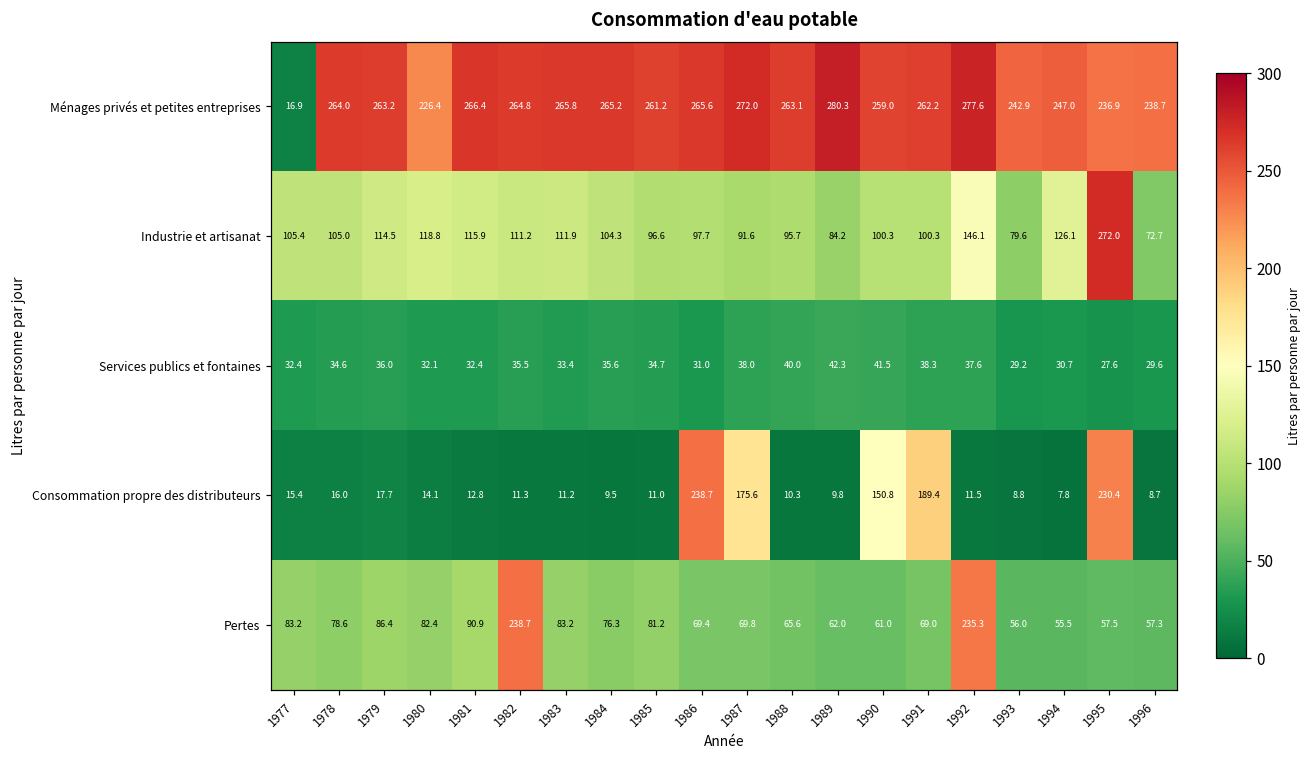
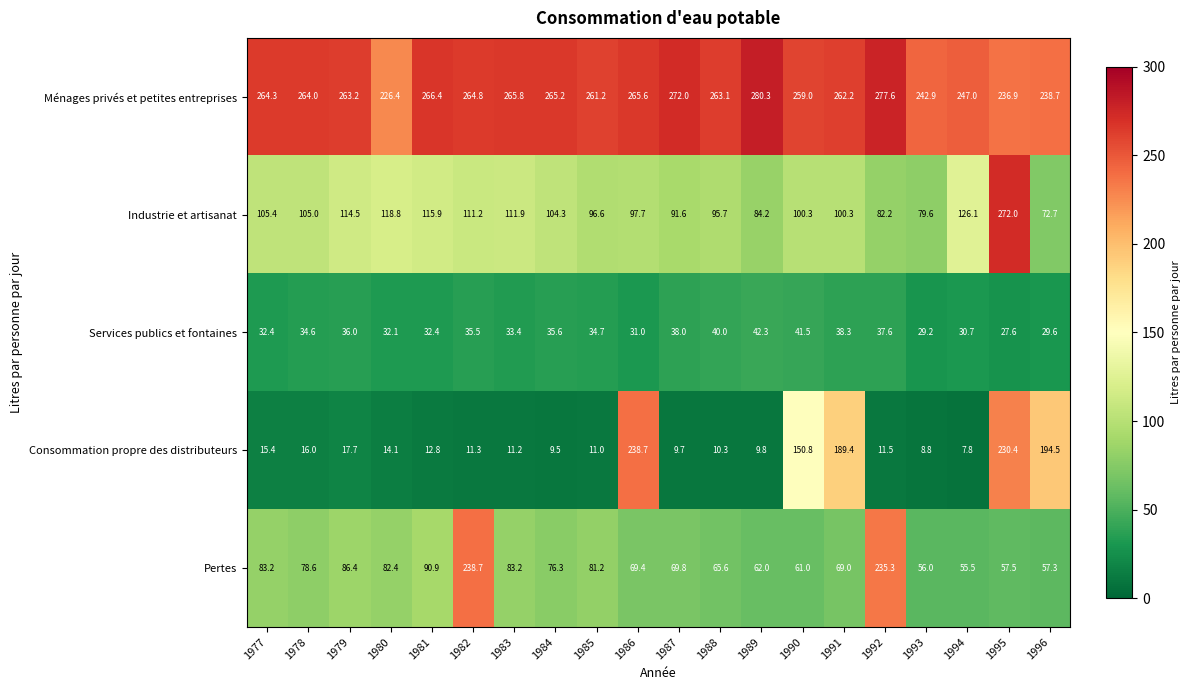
  {
    "Ménages privés et petites entreprises": {
-     "1977": 16.9,
+     "1977": 264.3,
      "1978": 264.0,
      "1979": 263.2,
      "1980": 226.4,
      "1981": 266.4,
      "1982": 264.8,
      "1983": 265.8,
      "1984": 265.2,
      "1985": 261.2,
      "1986": 265.6,
      "1987": 272.0,
      "1988": 263.1,
      "1989": 280.3,
      "1990": 259.0,
      "1991": 262.2,
      "1992": 277.6,
      "1993": 242.9,
      "1994": 247.0,
      "1995": 236.9,
      "1996": 238.7
    },
    "Industrie et artisanat": {
      "1977": 105.4,
      "1978": 105.0,
      "1979": 114.5,
      "1980": 118.8,
      "1981": 115.9,
      "1982": 111.2,
      "1983": 111.9,
      "1984": 104.3,
      "1985": 96.6,
      "1986": 97.7,
      "1987": 91.6,
      "1988": 95.7,
      "1989": 84.2,
      "1990": 100.3,
      "1991": 100.3,
-     "1992": 146.1,
+     "1992": 82.2,
      "1993": 79.6,
      "1994": 126.1,
      "1995": 272.0,
      "1996": 72.7
    },
    "Services publics et fontaines": {
      "1977": 32.4,
      "1978": 34.6,
      "1979": 36.0,
      "1980": 32.1,
      "1981": 32.4,
      "1982": 35.5,
      "1983": 33.4,
      "1984": 35.6,
      "1985": 34.7,
      "1986": 31.0,
      "1987": 38.0,
      "1988": 40.0,
      "1989": 42.3,
      "1990": 41.5,
      "1991": 38.3,
      "1992": 37.6,
      "1993": 29.2,
      "1994": 30.7,
      "1995": 27.6,
      "1996": 29.6
    },
    "Consommation propre des distributeurs": {
      "1977": 15.4,
      "1978": 16.0,
      "1979": 17.7,
      "1980": 14.1,
      "1981": 12.8,
      "1982": 11.3,
      "1983": 11.2,
      "1984": 9.5,
      "1985": 11.0,
      "1986": 238.7,
-     "1987": 175.6,
+     "1987": 9.7,
      "1988": 10.3,
      "1989": 9.8,
      "1990": 150.8,
      "1991": 189.4,
      "1992": 11.5,
      "1993": 8.8,
      "1994": 7.8,
      "1995": 230.4,
-     "1996": 8.7
+     "1996": 194.5
    },
    "Pertes": {
      "1977": 83.2,
      "1978": 78.6,
      "1979": 86.4,
      "1980": 82.4,
      "1981": 90.9,
      "1982": 238.7,
      "1983": 83.2,
      "1984": 76.3,
      "1985": 81.2,
      "1986": 69.4,
      "1987": 69.8,
      "1988": 65.6,
      "1989": 62.0,
      "1990": 61.0,
      "1991": 69.0,
      "1992": 235.3,
      "1993": 56.0,
      "1994": 55.5,
      "1995": 57.5,
      "1996": 57.3
    }
  }
